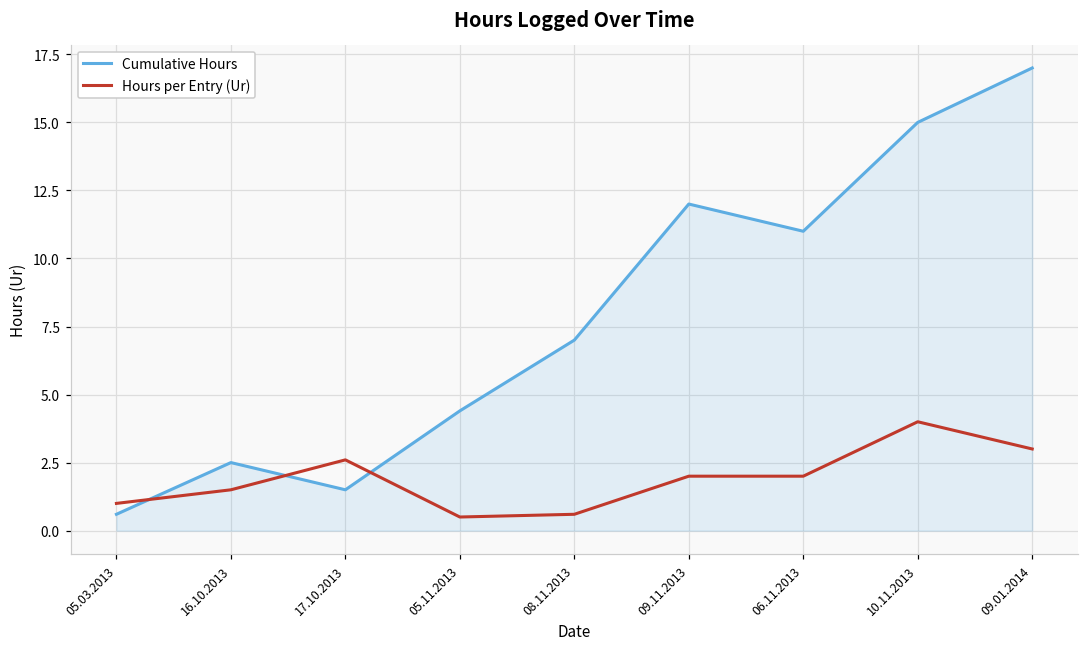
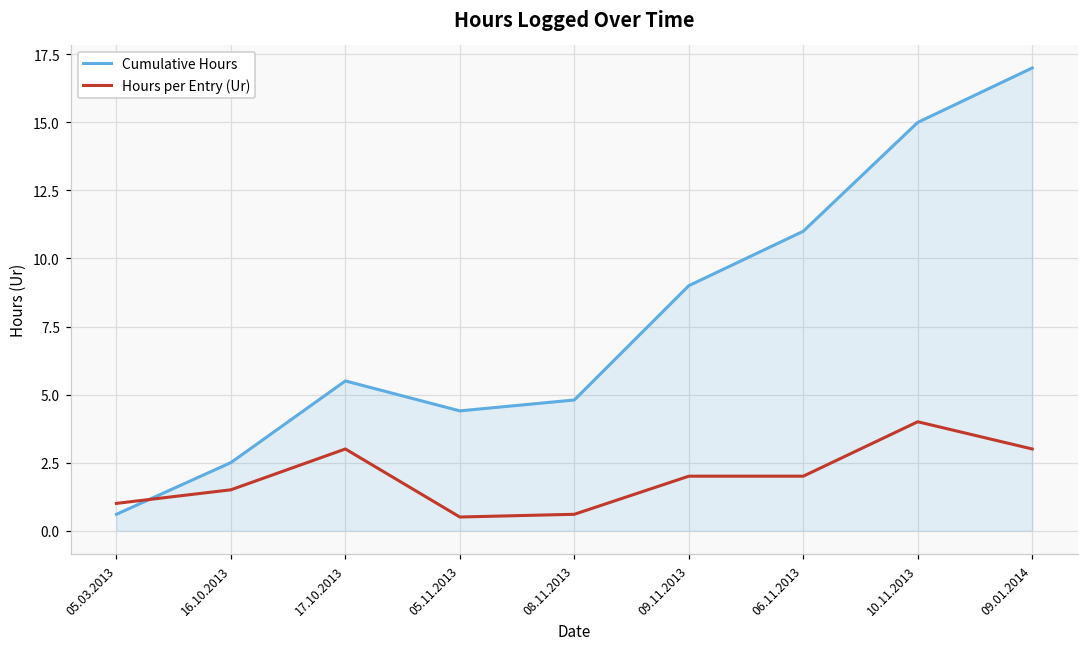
  {
    "Cumulative Hours": {
      "05.03.2013": 0.6,
      "16.10.2013": 2.5,
-     "17.10.2013": 1.5,
+     "17.10.2013": 5.5,
      "05.11.2013": 4.4,
-     "08.11.2013": 7.0,
-     "09.11.2013": 12,
+     "08.11.2013": 4.8,
+     "09.11.2013": 9,
      "06.11.2013": 11.0,
      "10.11.2013": 15.0,
      "09.01.2014": 17.0
    },
    "Hours per Entry (Ur)": {
      "05.03.2013": 1.0,
      "16.10.2013": 1.5,
-     "17.10.2013": 2.6,
+     "17.10.2013": 3.0,
      "05.11.2013": 0.5,
      "08.11.2013": 0.6,
      "09.11.2013": 2.0,
      "06.11.2013": 2.0,
      "10.11.2013": 4.0,
      "09.01.2014": 3.0
    }
  }
